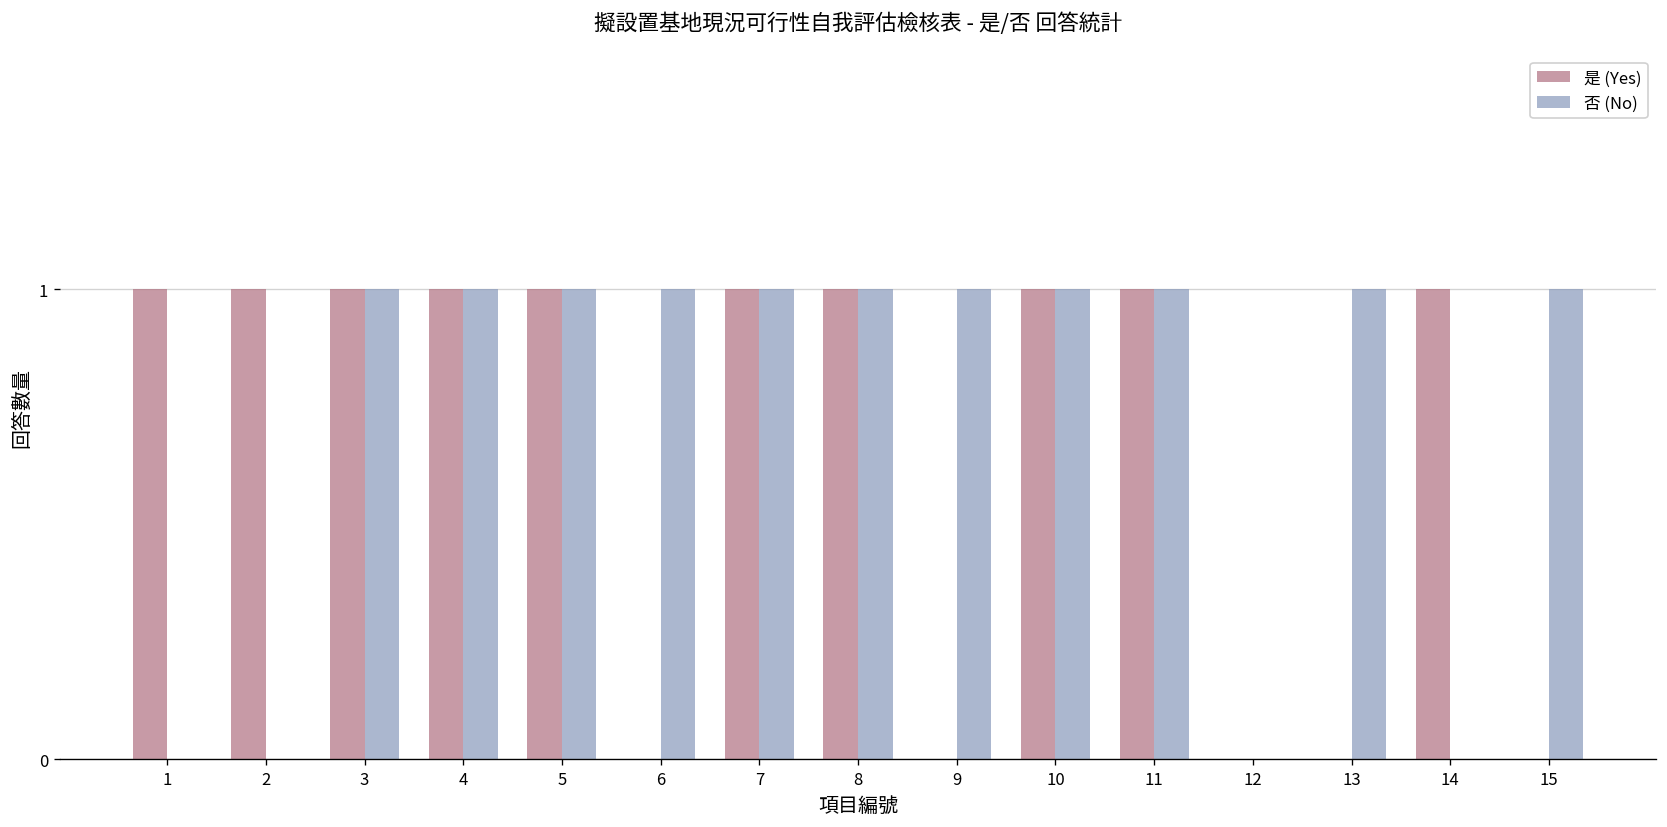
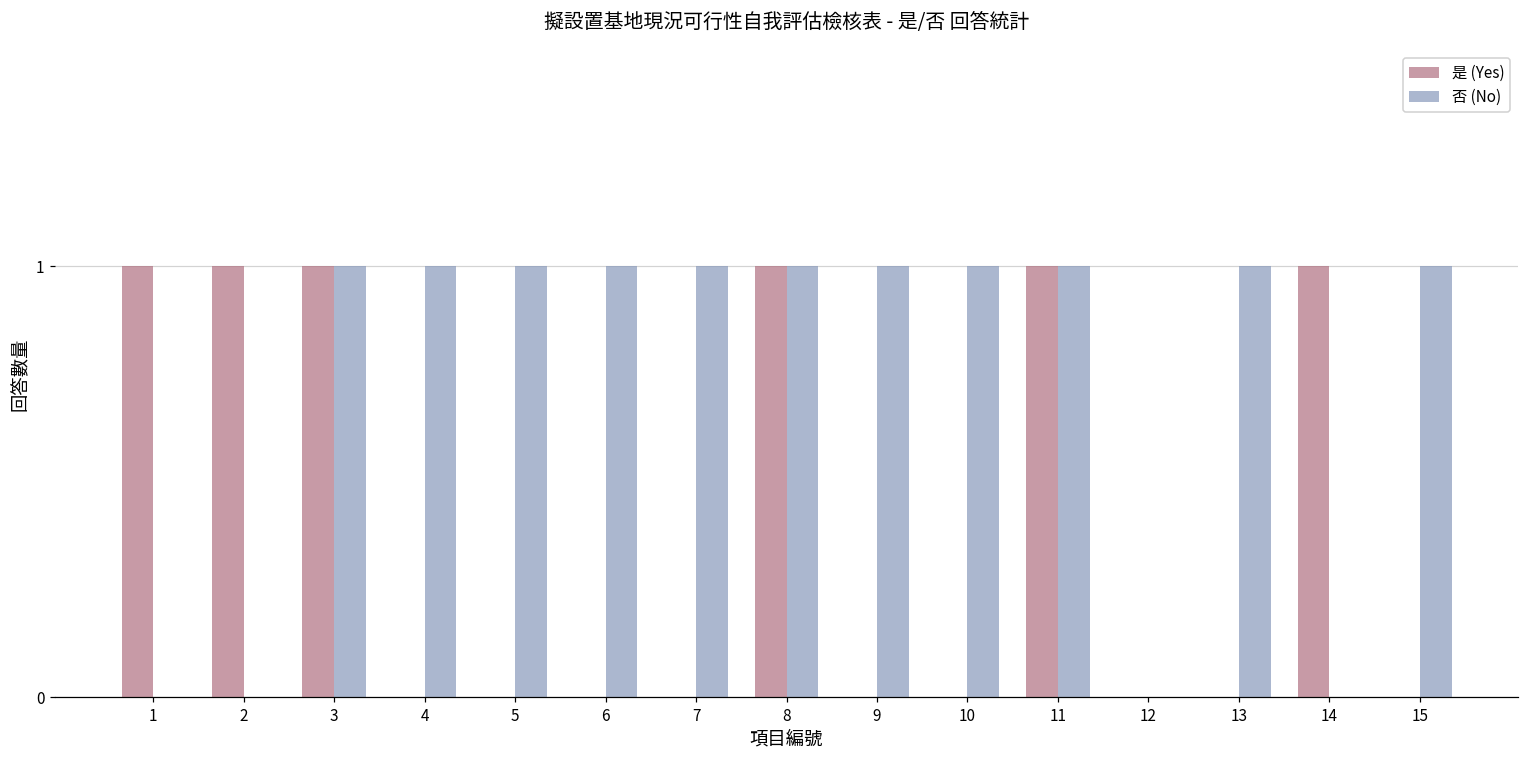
  {
    "是 (Yes)": {
      "1": 1,
      "2": 1,
      "3": 1,
-     "4": 1,
-     "5": 1,
+     "4": 0,
+     "5": 0,
      "6": 0,
-     "7": 1,
+     "7": 0,
      "8": 1,
      "9": 0,
-     "10": 1,
+     "10": 0,
      "11": 1,
      "12": 0,
      "13": 0,
      "14": 1,
      "15": 0
    },
    "否 (No)": {
      "1": 0,
      "2": 0,
      "3": 1,
      "4": 1,
      "5": 1,
      "6": 1,
      "7": 1,
      "8": 1,
      "9": 1,
      "10": 1,
      "11": 1,
      "12": 0,
      "13": 1,
      "14": 0,
      "15": 1
    }
  }
